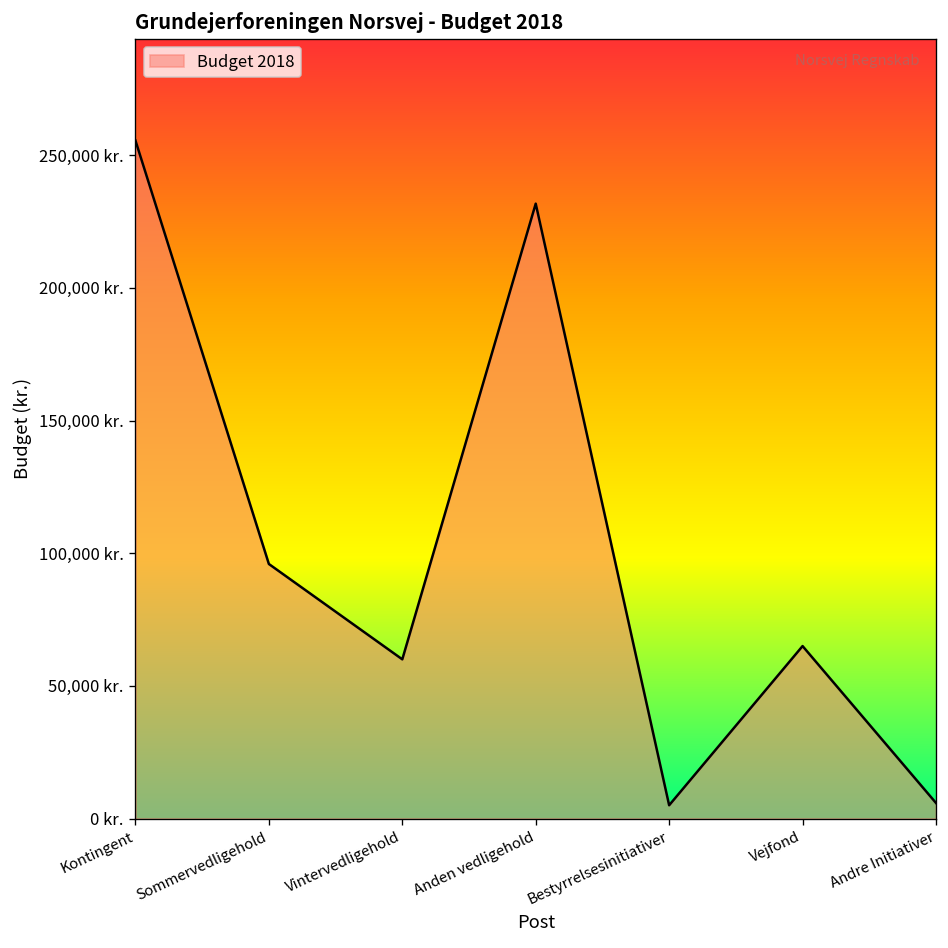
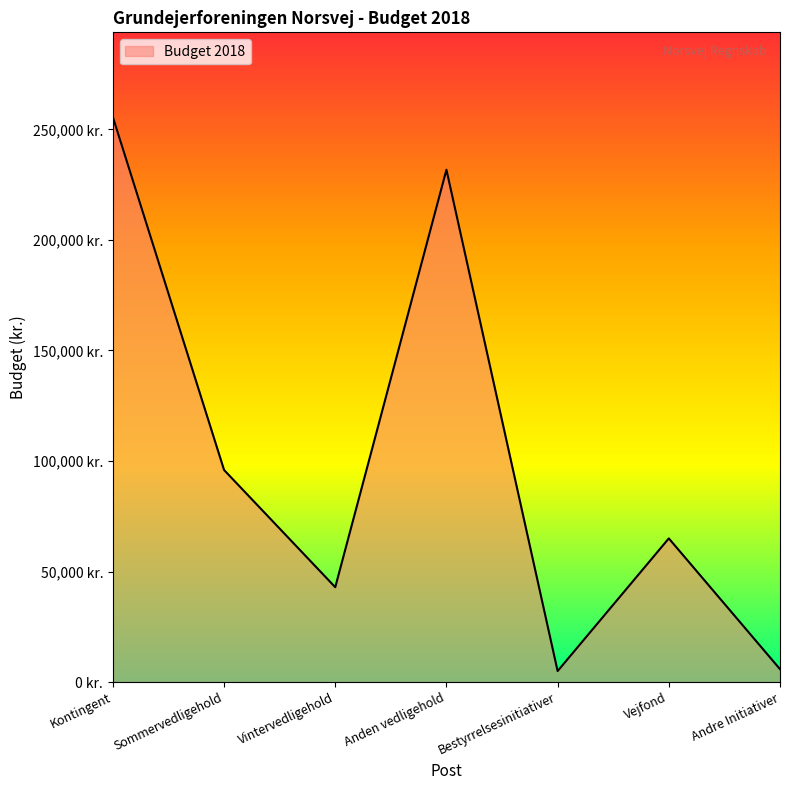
  {
    "Kontingent": "256,000 kr.",
    "Sommervedligehold": "96,000 kr.",
-   "Vintervedligehold": "60,000 kr.",
+   "Vintervedligehold": "43,000 kr.",
    "Anden vedligehold": "232,000 kr.",
    "Bestyrrelsesinitiativer": "5,000 kr.",
    "Vejfond": "65,000 kr.",
    "Andre Initiativer": "6,000 kr."
  }
